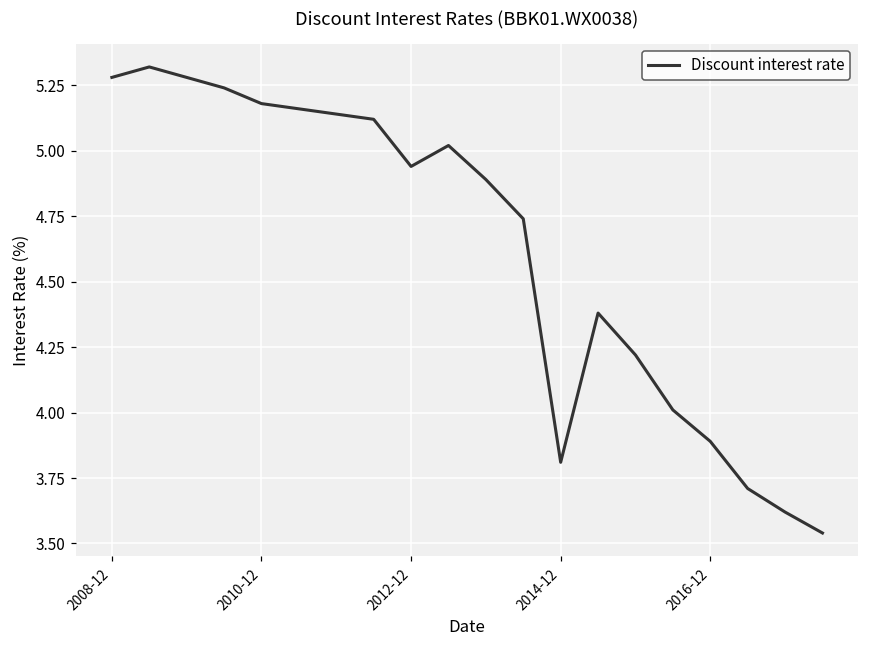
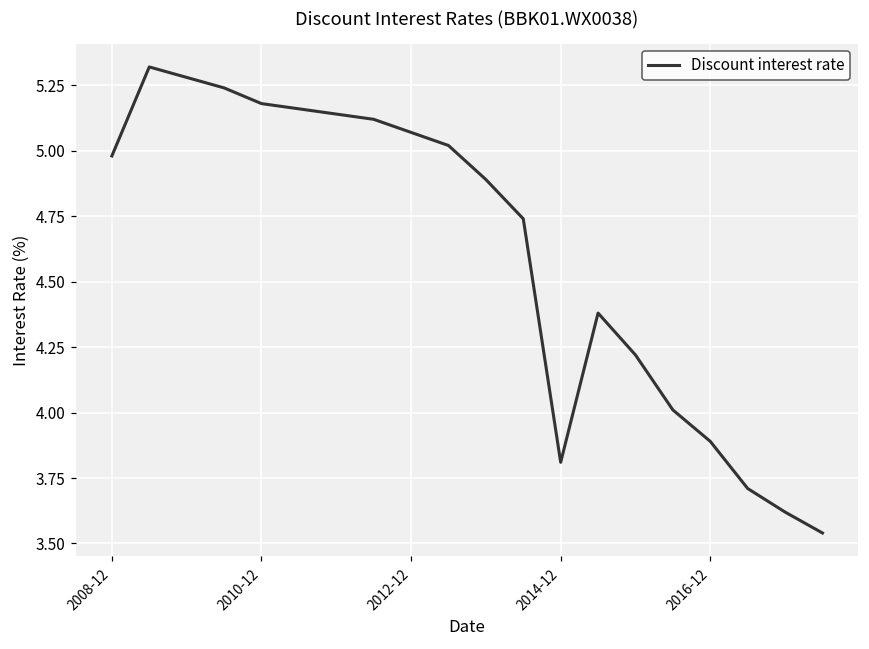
  {
-   "2008-12": 5.28,
+   "2008-12": 4.98,
    "2010-12": 5.18,
-   "2012-12": 4.94,
+   "2012-12": 5.07,
    "2014-12": 3.81,
    "2016-12": 3.89
  }
